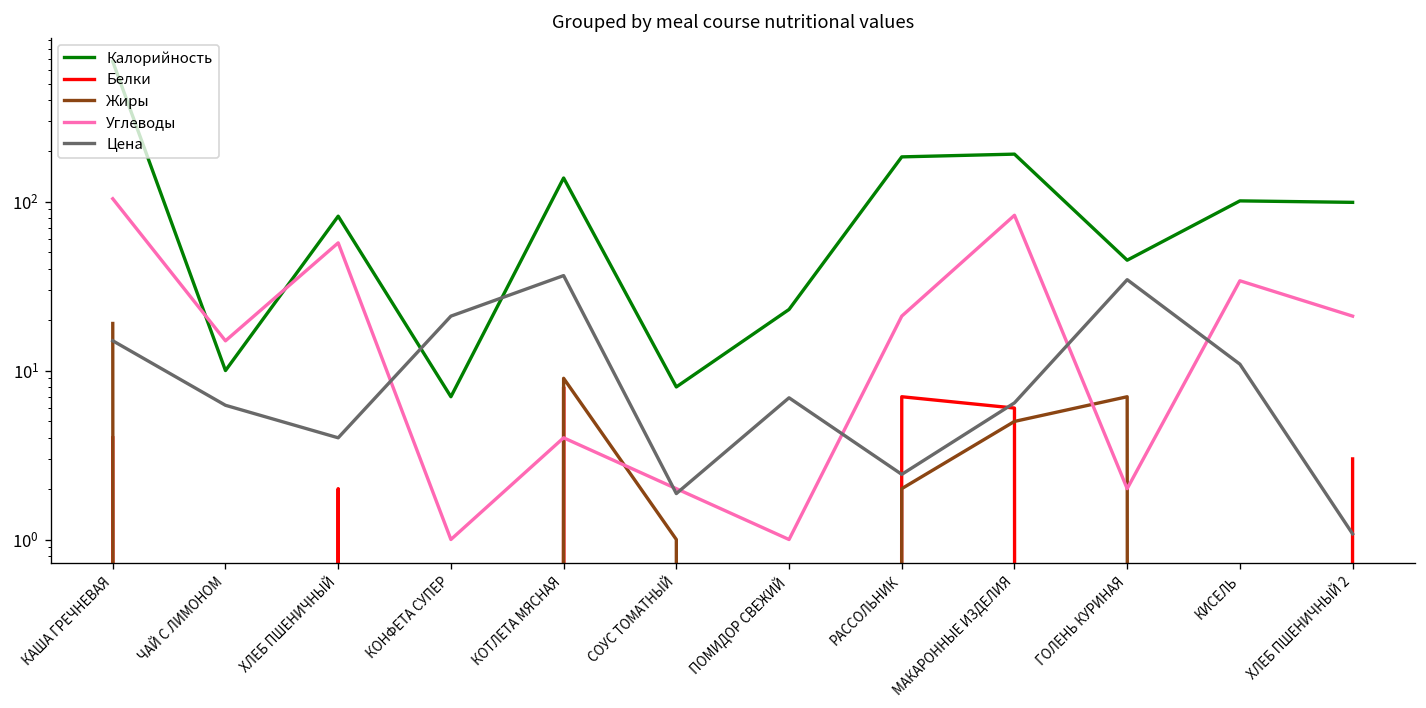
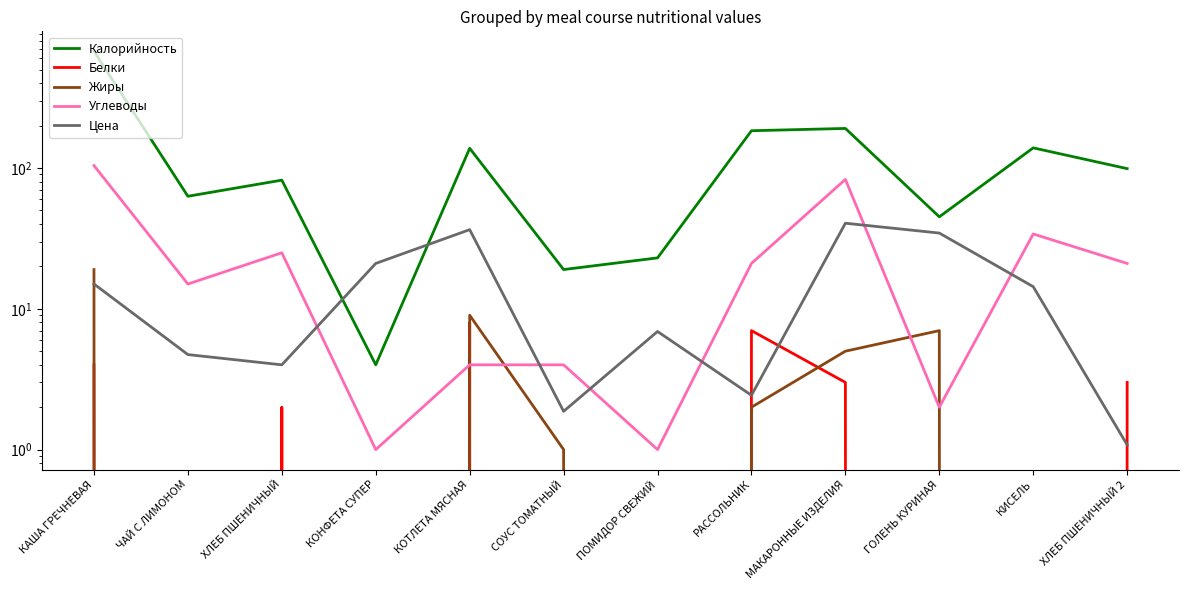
  {
    "Калорийность": {
-     "ЧАЙ С ЛИМОНОМ": 10,
+     "ЧАЙ С ЛИМОНОМ": 60,
      "ХЛЕБ ПШЕНИЧНЫЙ": 80,
-     "КОНФЕТА СУПЕР": 7,
+     "КОНФЕТА СУПЕР": 4,
      "КОТЛЕТА МЯСНАЯ": 140,
-     "СОУС ТОМАТНЫЙ": 8,
+     "СОУС ТОМАТНЫЙ": 19,
      "ПОМИДОР СВЕЖИЙ": 23,
      "РАССОЛЬНИК": 180,
      "МАКАРОННЫЕ ИЗДЕЛИЯ": 190,
      "ГОЛЕНЬ КУРИНАЯ": 45,
-     "КИСЕЛЬ": 100,
+     "КИСЕЛЬ": 140,
      "ХЛЕБ ПШЕНИЧНЫЙ 2": 100
    },
    "Белки": {
      "КАША ГРЕЧНЕВАЯ": 4,
      "ХЛЕБ ПШЕНИЧНЫЙ": 2,
      "КОТЛЕТА МЯСНАЯ": 8,
      "РАССОЛЬНИК": 7,
-     "МАКАРОННЫЕ ИЗДЕЛИЯ": 6,
+     "МАКАРОННЫЕ ИЗДЕЛИЯ": 3,
      "ХЛЕБ ПШЕНИЧНЫЙ 2": 3
    },
    "Жиры": {
      "КАША ГРЕЧНЕВАЯ": 19,
      "КОТЛЕТА МЯСНАЯ": 9,
      "СОУС ТОМАТНЫЙ": 1.0,
      "РАССОЛЬНИК": 2.0,
      "МАКАРОННЫЕ ИЗДЕЛИЯ": 5.0,
      "ГОЛЕНЬ КУРИНАЯ": 7
    },
    "Углеводы": {
      "КАША ГРЕЧНЕВАЯ": 100,
      "ЧАЙ С ЛИМОНОМ": 15,
-     "ХЛЕБ ПШЕНИЧНЫЙ": 57,
+     "ХЛЕБ ПШЕНИЧНЫЙ": 25,
      "КОНФЕТА СУПЕР": 1,
      "КОТЛЕТА МЯСНАЯ": 4,
-     "СОУС ТОМАТНЫЙ": 2,
+     "СОУС ТОМАТНЫЙ": 4,
      "ПОМИДОР СВЕЖИЙ": 1,
      "РАССОЛЬНИК": 21,
      "МАКАРОННЫЕ ИЗДЕЛИЯ": 80,
      "ГОЛЕНЬ КУРИНАЯ": 2,
      "КИСЕЛЬ": 34,
      "ХЛЕБ ПШЕНИЧНЫЙ 2": 21
    },
    "Цена": {
      "КАША ГРЕЧНЕВАЯ": 15,
-     "ЧАЙ С ЛИМОНОМ": 6,
+     "ЧАЙ С ЛИМОНОМ": 4.7,
      "ХЛЕБ ПШЕНИЧНЫЙ": 4.0,
      "КОНФЕТА СУПЕР": 21,
      "КОТЛЕТА МЯСНАЯ": 36,
      "СОУС ТОМАТНЫЙ": 1.9,
      "ПОМИДОР СВЕЖИЙ": 7,
      "РАССОЛЬНИК": 2.4,
-     "МАКАРОННЫЕ ИЗДЕЛИЯ": 6,
+     "МАКАРОННЫЕ ИЗДЕЛИЯ": 41,
      "ГОЛЕНЬ КУРИНАЯ": 35,
-     "КИСЕЛЬ": 11,
+     "КИСЕЛЬ": 14,
      "ХЛЕБ ПШЕНИЧНЫЙ 2": 1.1
    }
  }
